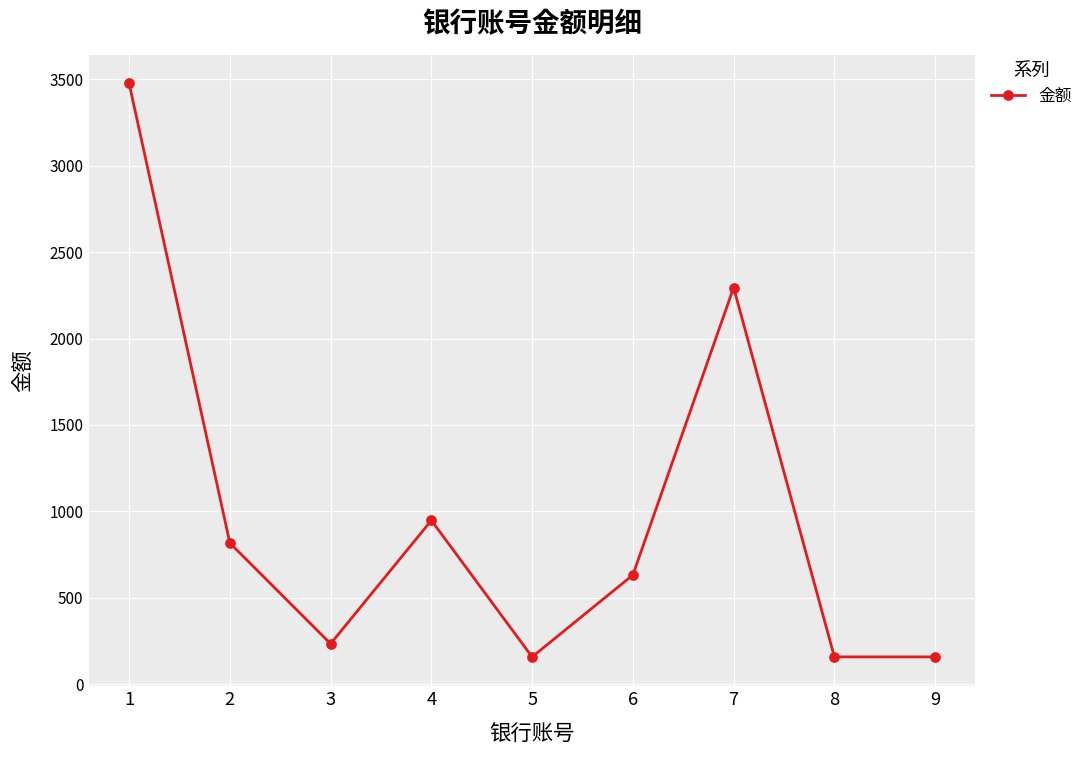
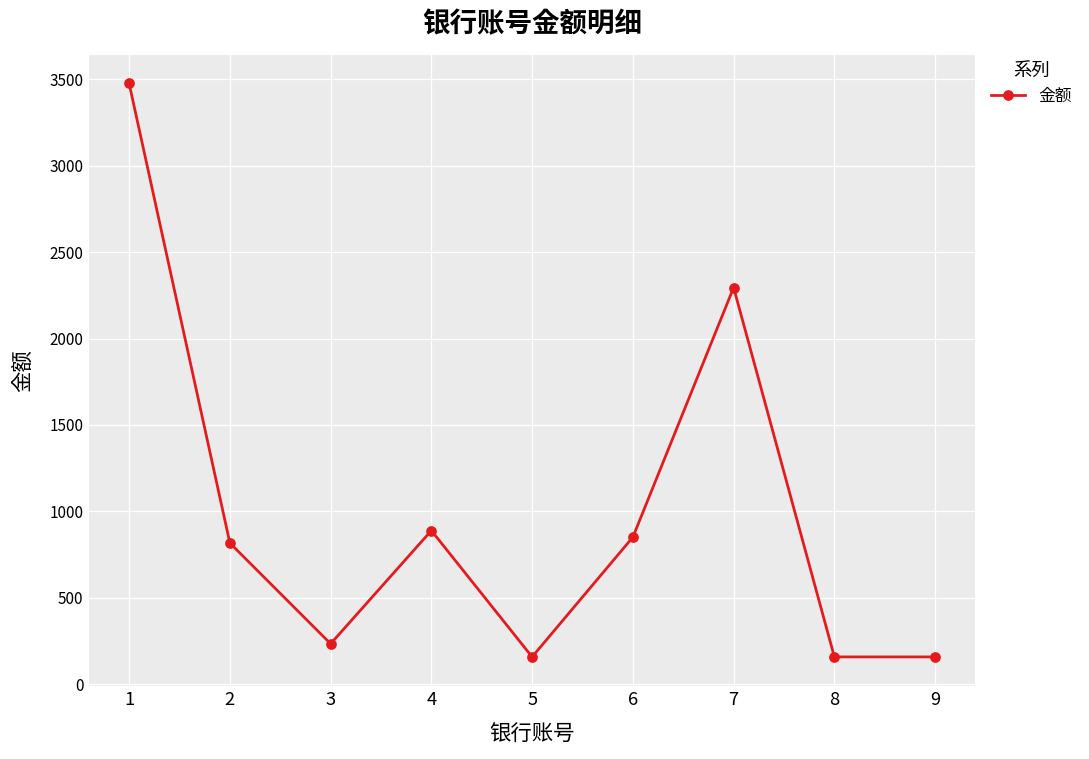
  {
    "1": 3480,
    "2": 820,
    "3": 230,
-   "4": 950,
+   "4": 890,
    "5": 160,
-   "6": 630,
+   "6": 850,
    "7": 2300,
    "8": 160,
    "9": 160
  }
